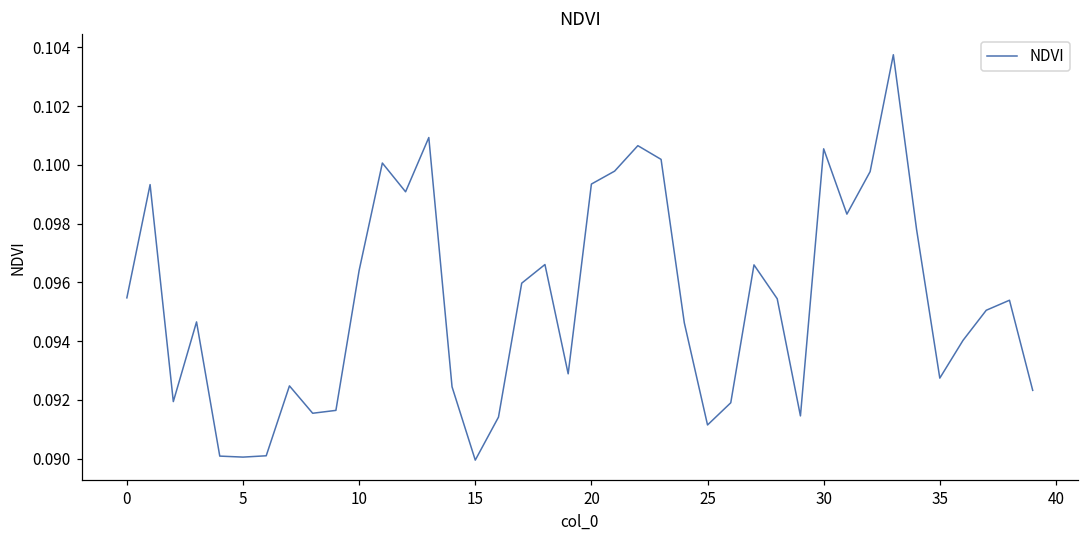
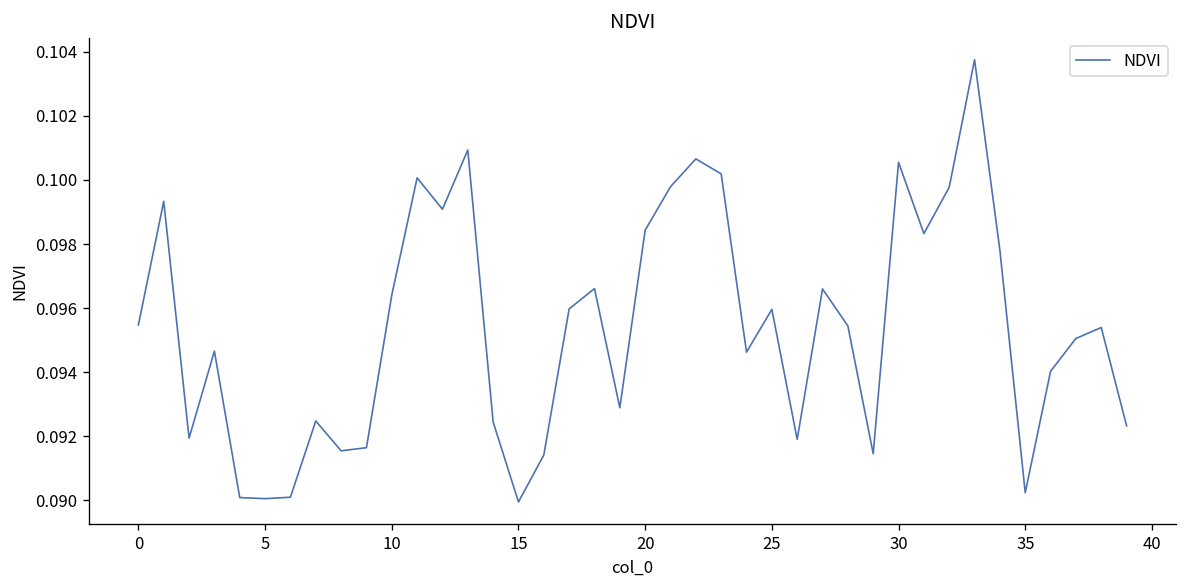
  {
    "0": 0.0955,
    "5": 0.0901,
    "10": 0.0964,
    "15": 0.0900,
-   "20": 0.0993,
-   "25": 0.0911,
+   "20": 0.0984,
+   "25": 0.0960,
    "30": 0.1005,
-   "35": 0.0927
+   "35": 0.0902
  }
